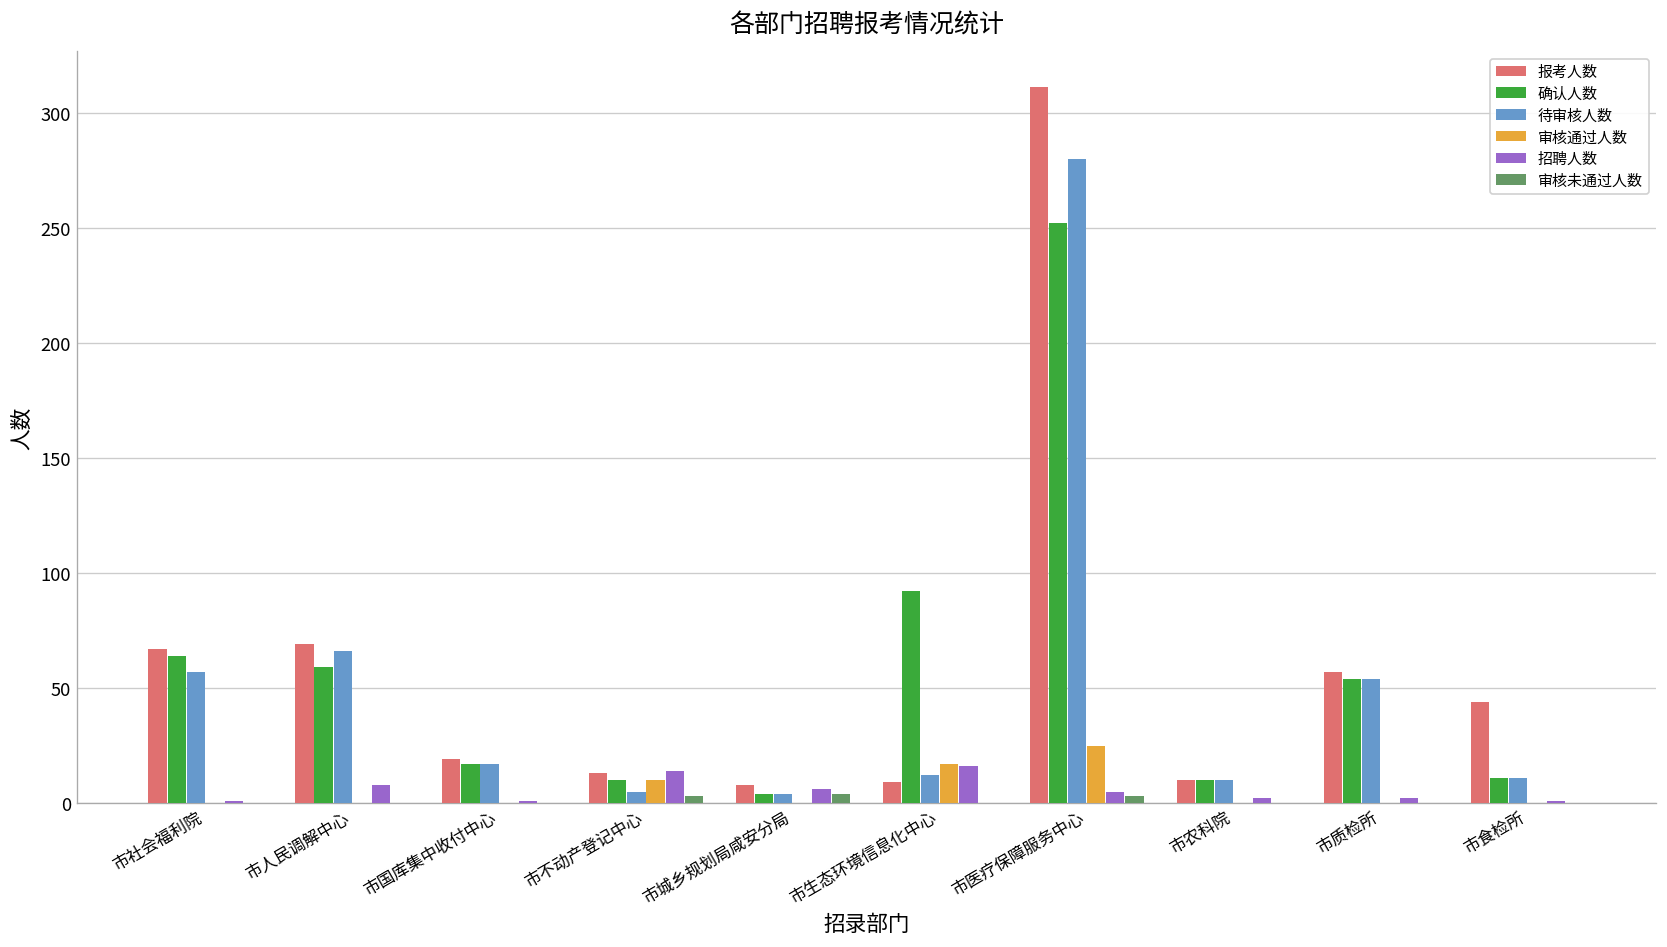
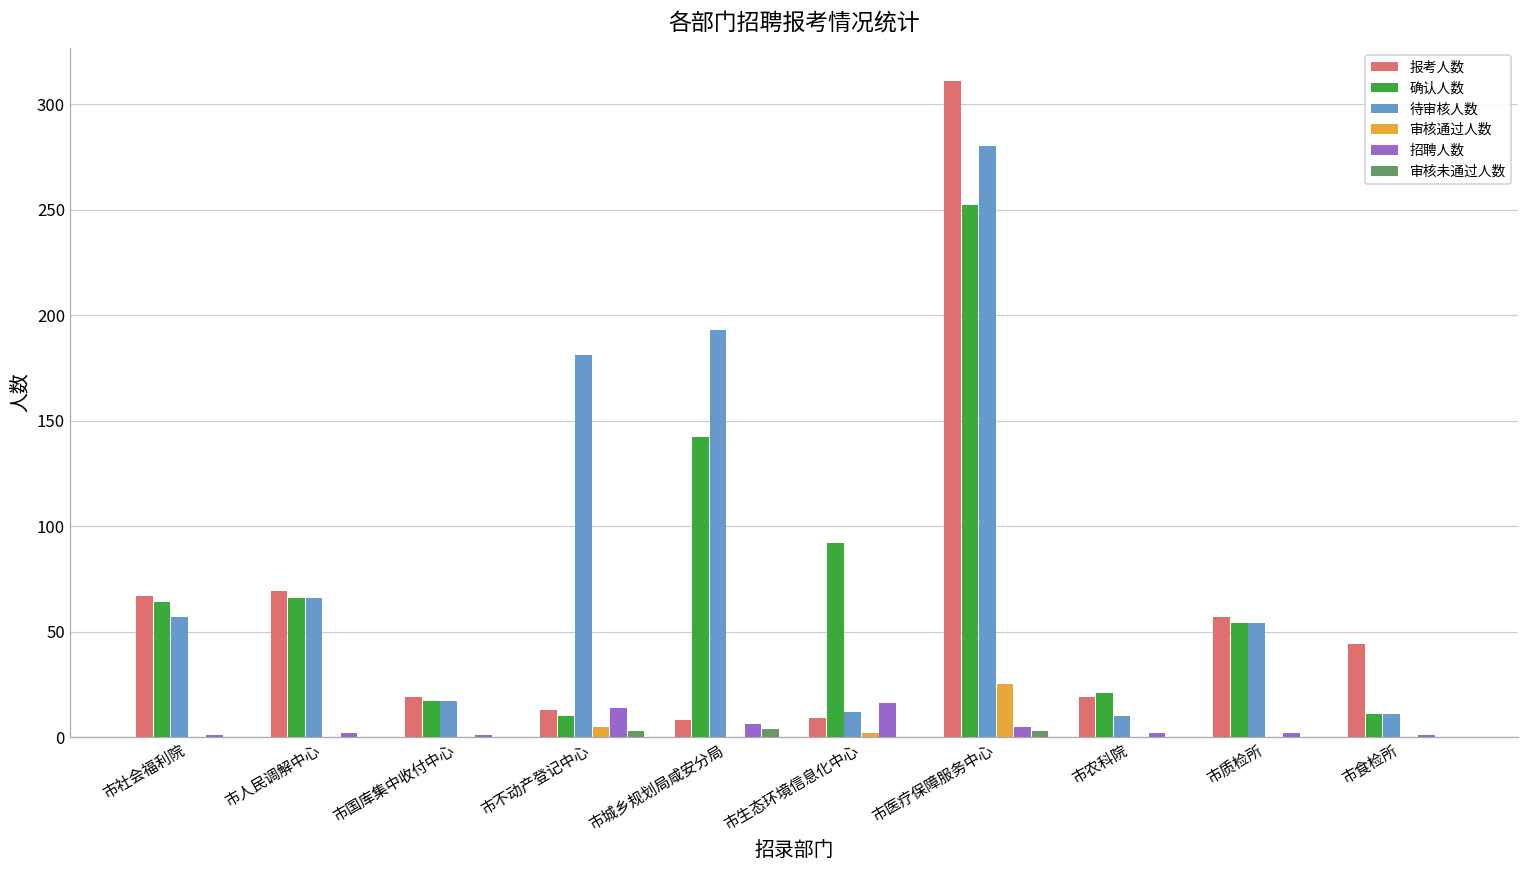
  {
    "报考人数": {
      "市社会福利院": 67,
      "市人民调解中心": 69,
      "市国库集中收付中心": 19,
      "市不动产登记中心": 13,
      "市城乡规划局咸安分局": 8,
      "市生态环境信息化中心": 9,
      "市医疗保障服务中心": 311,
-     "市农科院": 10,
+     "市农科院": 19,
      "市质检所": 57,
      "市食检所": 44
    },
    "确认人数": {
      "市社会福利院": 64,
-     "市人民调解中心": 59,
+     "市人民调解中心": 66,
      "市国库集中收付中心": 17,
      "市不动产登记中心": 10,
-     "市城乡规划局咸安分局": 4,
+     "市城乡规划局咸安分局": 142,
      "市生态环境信息化中心": 92,
      "市医疗保障服务中心": 252,
-     "市农科院": 10,
+     "市农科院": 21,
      "市质检所": 54,
      "市食检所": 11
    },
    "待审核人数": {
      "市社会福利院": 57,
      "市人民调解中心": 66,
      "市国库集中收付中心": 17,
-     "市不动产登记中心": 5,
-     "市城乡规划局咸安分局": 4,
+     "市不动产登记中心": 181,
+     "市城乡规划局咸安分局": 193,
      "市生态环境信息化中心": 12,
      "市医疗保障服务中心": 280,
      "市农科院": 10,
      "市质检所": 54,
      "市食检所": 11
    },
    "审核通过人数": {
      "市社会福利院": 0,
      "市人民调解中心": 0,
      "市国库集中收付中心": 0,
-     "市不动产登记中心": 10,
+     "市不动产登记中心": 5,
      "市城乡规划局咸安分局": 0,
-     "市生态环境信息化中心": 17,
+     "市生态环境信息化中心": 2,
      "市医疗保障服务中心": 25,
      "市农科院": 0,
      "市质检所": 0,
      "市食检所": 0
    },
    "招聘人数": {
-     "市人民调解中心": 8,
+     "市人民调解中心": 2,
      "市不动产登记中心": 14,
      "市城乡规划局咸安分局": 6,
      "市生态环境信息化中心": 16,
      "市医疗保障服务中心": 5,
      "市农科院": 2,
      "市质检所": 2
    },
    "审核未通过人数": {
      "市社会福利院": 0,
      "市人民调解中心": 0,
      "市国库集中收付中心": 0,
      "市不动产登记中心": 3,
      "市城乡规划局咸安分局": 4,
      "市生态环境信息化中心": 0,
      "市医疗保障服务中心": 3,
      "市农科院": 0,
      "市质检所": 0,
      "市食检所": 0
    }
  }
